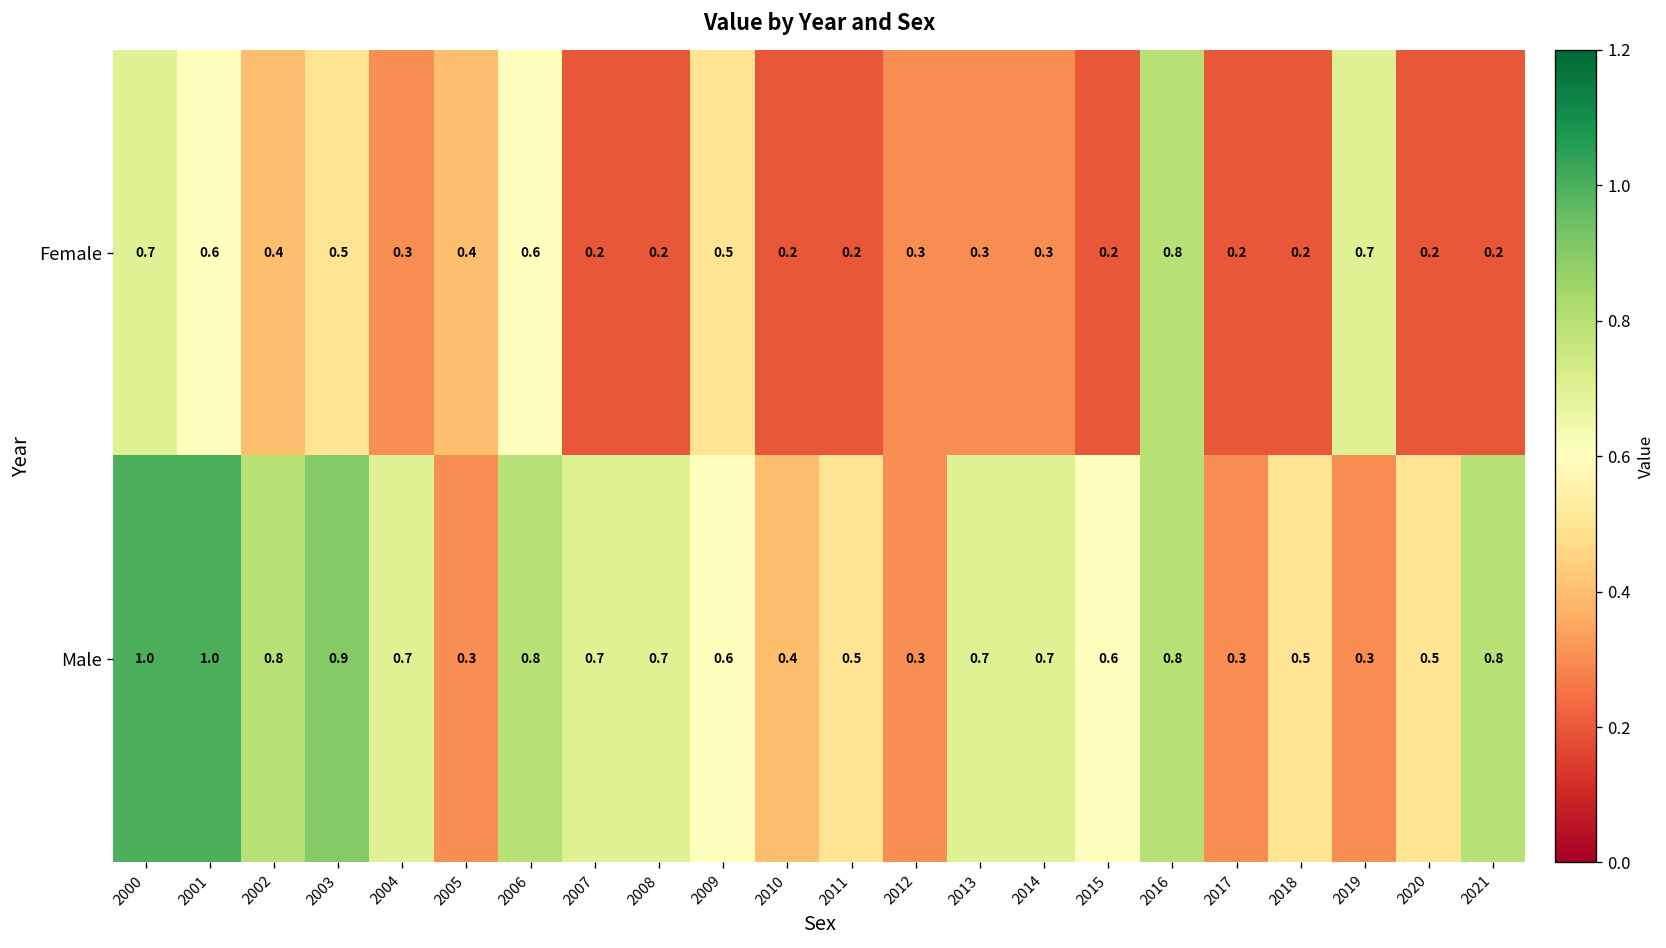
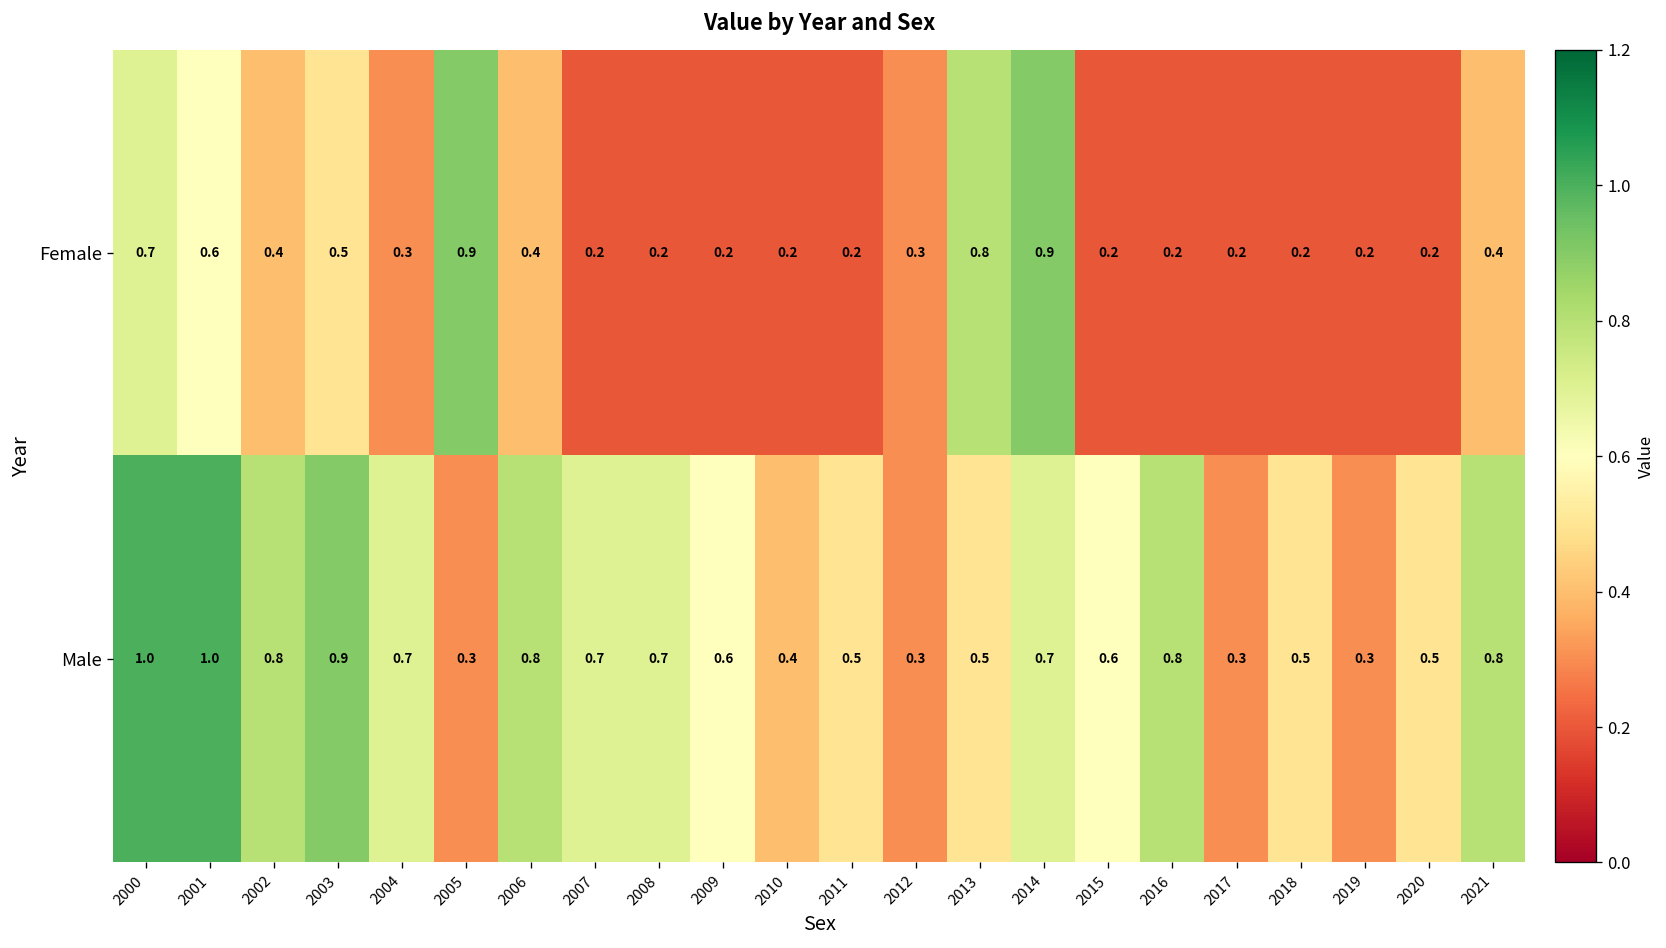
  {
    "Female": {
      "2000": 0.7,
      "2001": 0.6,
      "2002": 0.4,
      "2003": 0.5,
      "2004": 0.3,
-     "2005": 0.4,
-     "2006": 0.6,
+     "2005": 0.9,
+     "2006": 0.4,
      "2007": 0.2,
      "2008": 0.2,
-     "2009": 0.5,
+     "2009": 0.2,
      "2010": 0.2,
      "2011": 0.2,
      "2012": 0.3,
-     "2013": 0.3,
-     "2014": 0.3,
+     "2013": 0.8,
+     "2014": 0.9,
      "2015": 0.2,
-     "2016": 0.8,
+     "2016": 0.2,
      "2017": 0.2,
      "2018": 0.2,
-     "2019": 0.7,
+     "2019": 0.2,
      "2020": 0.2,
-     "2021": 0.2
+     "2021": 0.4
    },
    "Male": {
      "2000": 1.0,
      "2001": 1.0,
      "2002": 0.8,
      "2003": 0.9,
      "2004": 0.7,
      "2005": 0.3,
      "2006": 0.8,
      "2007": 0.7,
      "2008": 0.7,
      "2009": 0.6,
      "2010": 0.4,
      "2011": 0.5,
      "2012": 0.3,
-     "2013": 0.7,
+     "2013": 0.5,
      "2014": 0.7,
      "2015": 0.6,
      "2016": 0.8,
      "2017": 0.3,
      "2018": 0.5,
      "2019": 0.3,
      "2020": 0.5,
      "2021": 0.8
    }
  }
